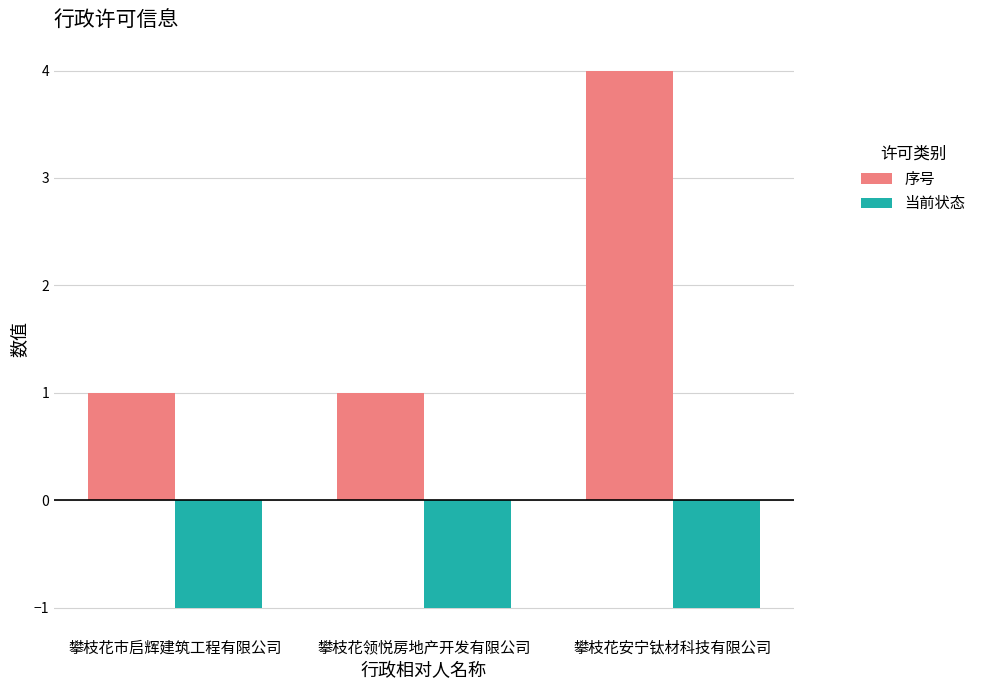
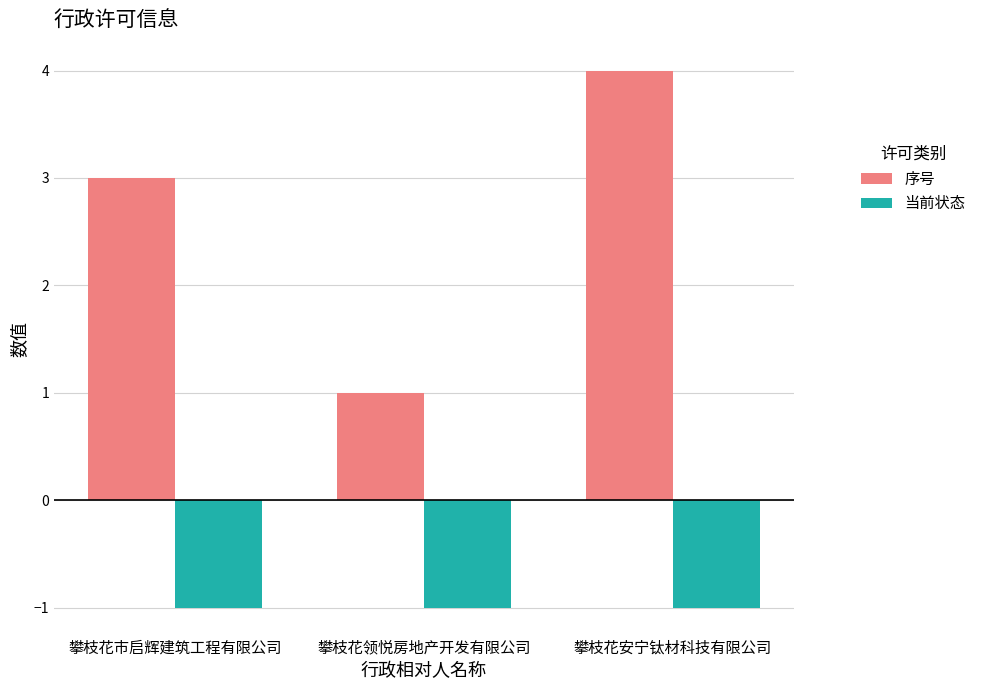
  {
    "序号": {
-     "攀枝花市启辉建筑工程有限公司": 1,
+     "攀枝花市启辉建筑工程有限公司": 3,
      "攀枝花领悦房地产开发有限公司": 1,
      "攀枝花安宁钛材科技有限公司": 4
    },
    "当前状态": {
      "攀枝花市启辉建筑工程有限公司": -1,
      "攀枝花领悦房地产开发有限公司": -1,
      "攀枝花安宁钛材科技有限公司": -1
    }
  }
